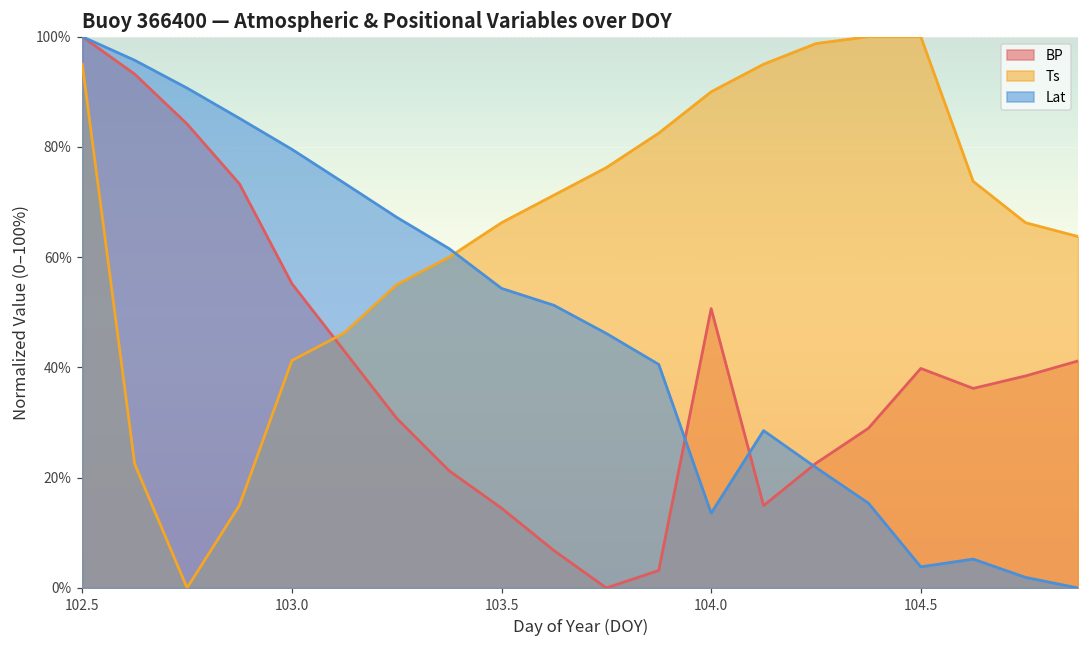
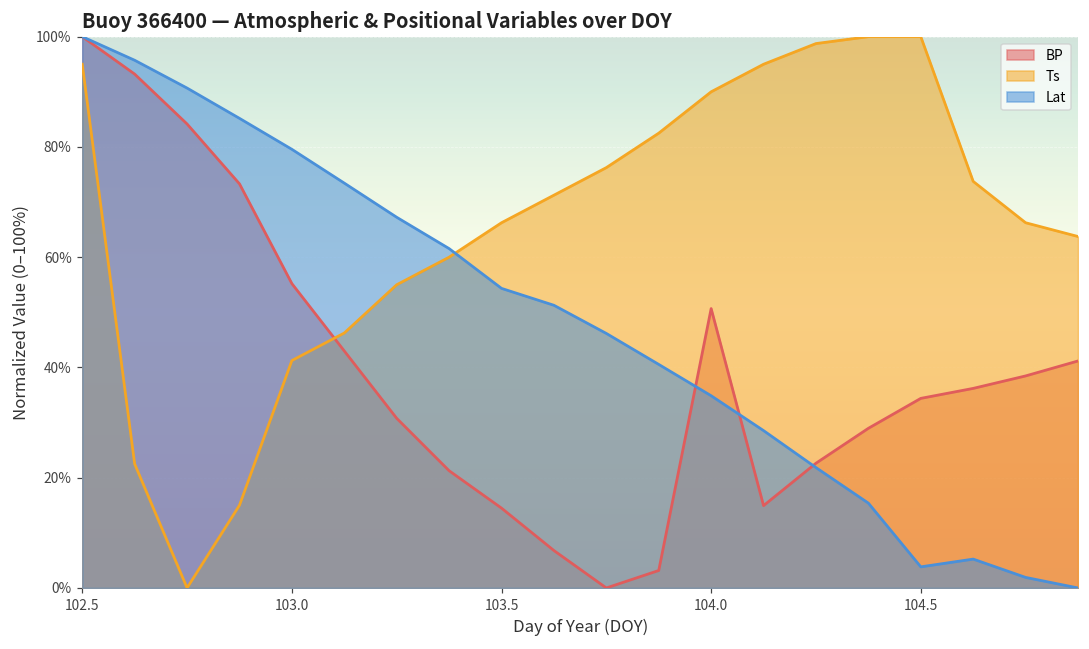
  {
    "BP": {
      "103.0": "55%",
      "103.5": "14%",
      "104.0": "51%",
-     "104.5": "40%"
+     "104.5": "34%"
    },
    "Ts": {
      "102.5": "95%",
      "103.0": "41%",
      "103.5": "66%",
      "104.0": "90%",
      "104.5": "100%"
    },
    "Lat": {
      "103.0": "80%",
      "103.5": "54%",
-     "104.0": "14%",
+     "104.0": "35%",
      "104.5": "4%"
    }
  }
